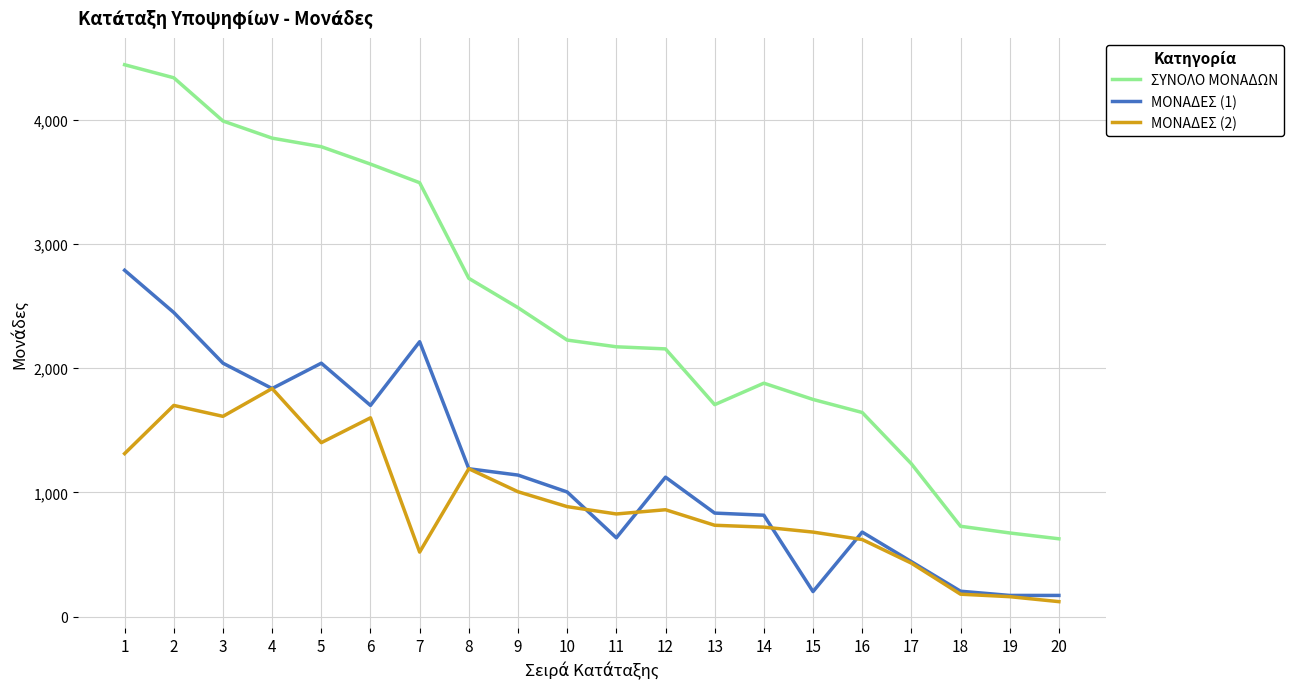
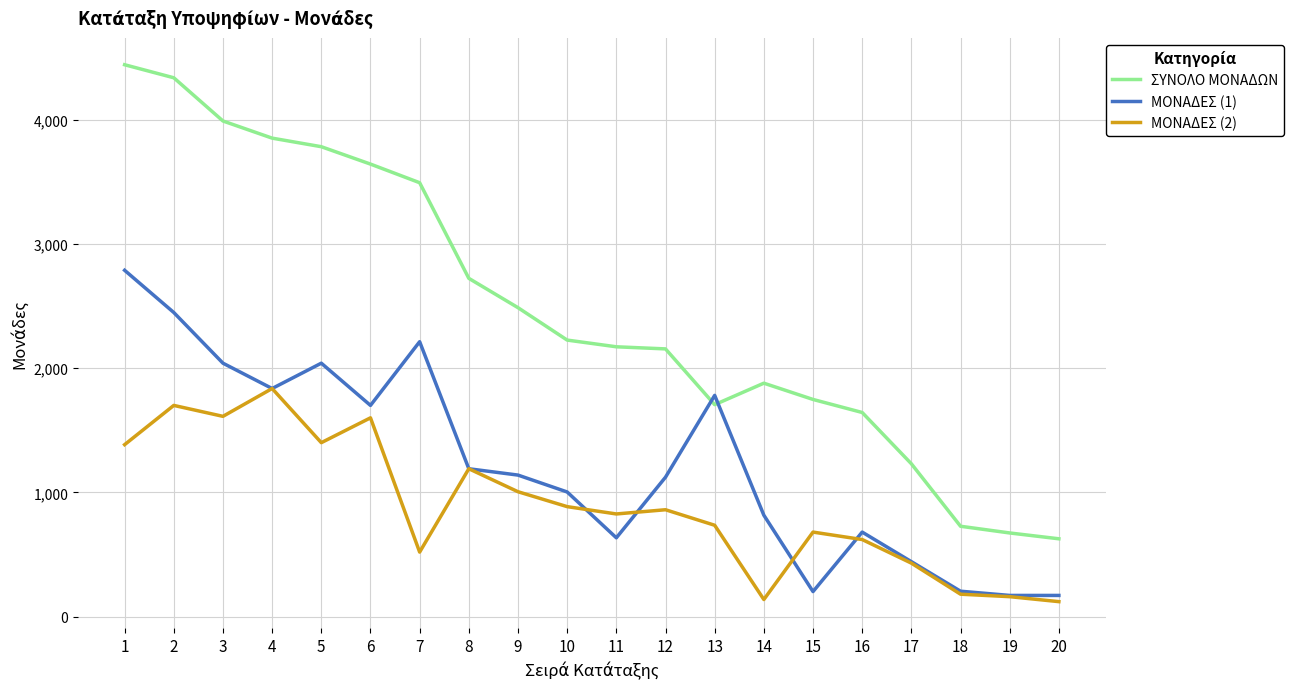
  {
    "ΣΥΝΟΛΟ ΜΟΝΑΔΩΝ": {
      "1": "4,440",
      "2": "4,340",
      "3": "3,990",
      "4": "3,850",
      "5": "3,780",
      "6": "3,640",
      "7": "3,490",
      "8": "2,720",
      "9": "2,490",
      "10": "2,230",
      "11": "2,170",
      "12": "2,160",
      "13": "1,710",
      "14": "1,880",
      "15": "1,750",
      "16": "1,640",
      "17": "1,230",
      "18": "730",
      "19": "670",
      "20": "630"
    },
    "ΜΟΝΑΔΕΣ (1)": {
      "1": "2,790",
      "2": "2,450",
      "3": "2,040",
      "5": "2,040",
      "6": "1,700",
      "7": "2,210",
      "9": "1,140",
      "10": "1,000",
      "11": "630",
      "12": "1,120",
-     "13": "830",
+     "13": "1,780",
      "14": "820",
      "15": "200",
      "16": "680",
      "18": "200",
      "20": "170"
    },
    "ΜΟΝΑΔΕΣ (2)": {
-     "1": "1,310",
+     "1": "1,380",
      "2": "1,700",
      "3": "1,610",
      "5": "1,400",
      "6": "1,600",
      "7": "520",
      "9": "1,010",
      "10": "890",
      "11": "830",
      "12": "860",
      "13": "740",
-     "14": "720",
+     "14": "140",
      "15": "680",
      "16": "620",
      "18": "180",
      "20": "120"
    }
  }
